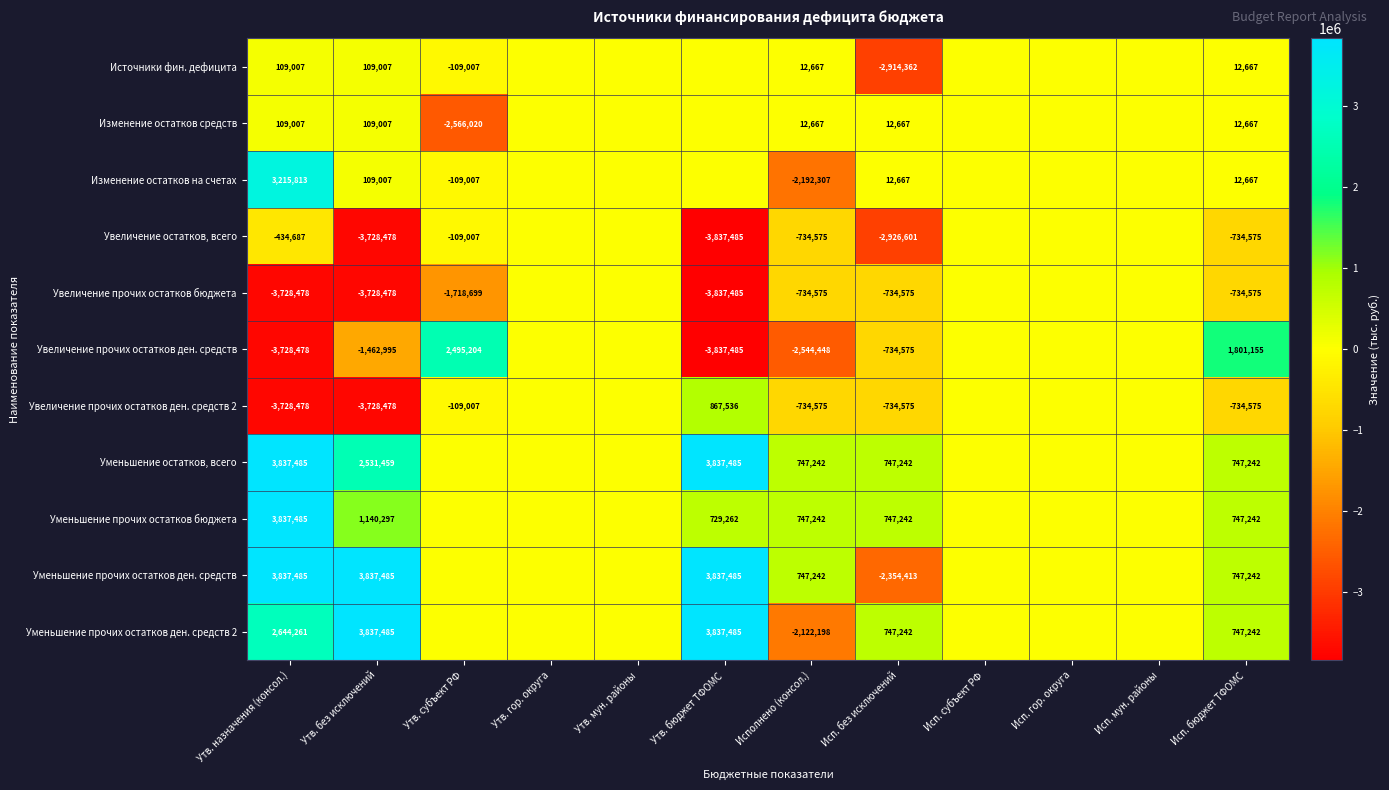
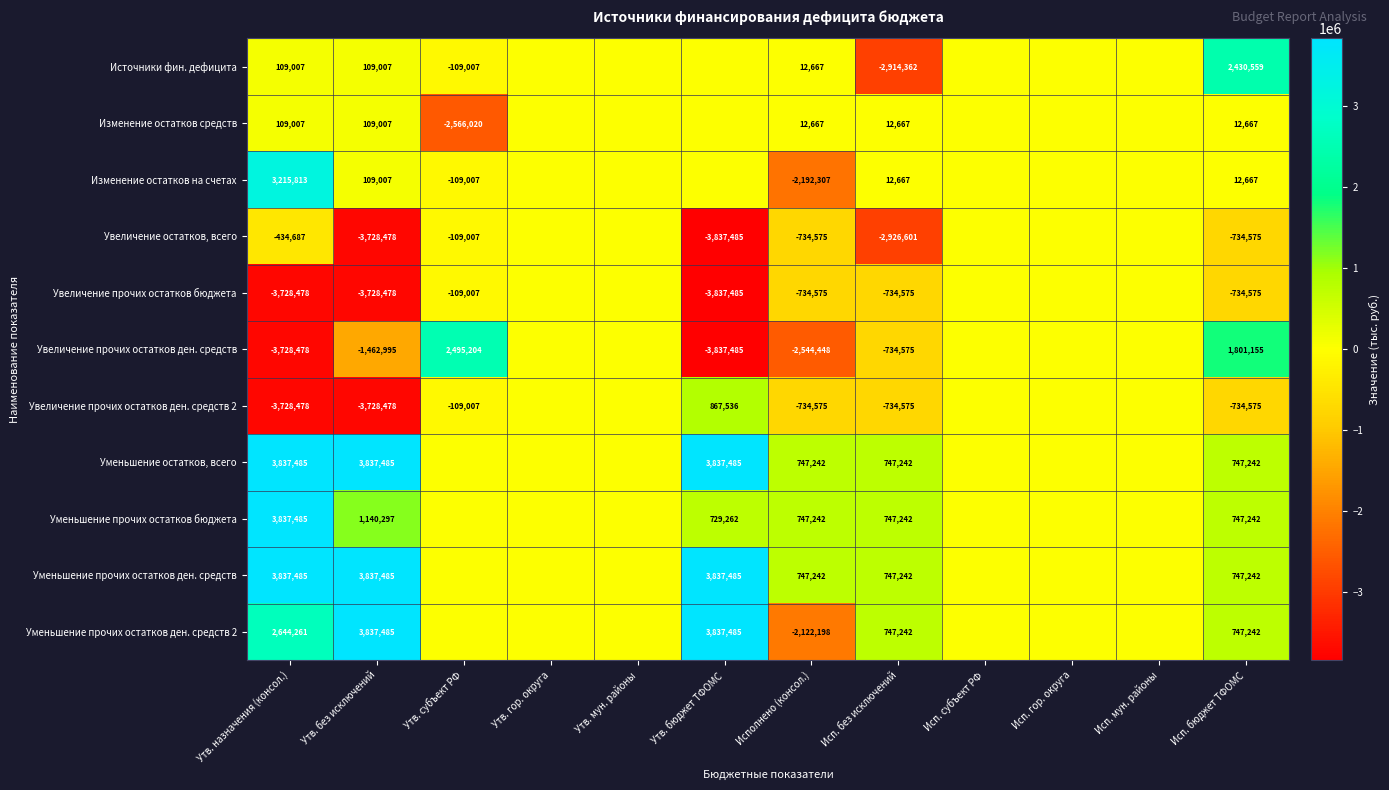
  {
    "Источники фин. дефицита": {
      "Утв. назначения (консол.)": "109,007",
      "Утв. без исключений": "109,007",
      "Утв. субъект РФ": "-109,007",
      "Исполнено (консол.)": "12,667",
      "Исп. без исключений": "-2,914,362",
-     "Исп. бюджет ТФОМС": "12,667"
+     "Исп. бюджет ТФОМС": "2,430,559"
    },
    "Изменение остатков средств": {
      "Утв. назначения (консол.)": "109,007",
      "Утв. без исключений": "109,007",
      "Утв. субъект РФ": "-2,566,020",
      "Исполнено (консол.)": "12,667",
      "Исп. без исключений": "12,667",
      "Исп. бюджет ТФОМС": "12,667"
    },
    "Изменение остатков на счетах": {
      "Утв. назначения (консол.)": "3,215,813",
      "Утв. без исключений": "109,007",
      "Утв. субъект РФ": "-109,007",
      "Исполнено (консол.)": "-2,192,307",
      "Исп. без исключений": "12,667",
      "Исп. бюджет ТФОМС": "12,667"
    },
    "Увеличение остатков, всего": {
      "Утв. назначения (консол.)": "-434,687",
      "Утв. без исключений": "-3,728,478",
      "Утв. субъект РФ": "-109,007",
      "Утв. бюджет ТФОМС": "-3,837,485",
      "Исполнено (консол.)": "-734,575",
      "Исп. без исключений": "-2,926,601",
      "Исп. бюджет ТФОМС": "-734,575"
    },
    "Увеличение прочих остатков бюджета": {
      "Утв. назначения (консол.)": "-3,728,478",
      "Утв. без исключений": "-3,728,478",
-     "Утв. субъект РФ": "-1,718,699",
+     "Утв. субъект РФ": "-109,007",
      "Утв. бюджет ТФОМС": "-3,837,485",
      "Исполнено (консол.)": "-734,575",
      "Исп. без исключений": "-734,575",
      "Исп. бюджет ТФОМС": "-734,575"
    },
    "Увеличение прочих остатков ден. средств": {
      "Утв. назначения (консол.)": "-3,728,478",
      "Утв. без исключений": "-1,462,995",
      "Утв. субъект РФ": "2,495,204",
      "Утв. бюджет ТФОМС": "-3,837,485",
      "Исполнено (консол.)": "-2,544,448",
      "Исп. без исключений": "-734,575",
      "Исп. бюджет ТФОМС": "1,801,155"
    },
    "Увеличение прочих остатков ден. средств 2": {
      "Утв. назначения (консол.)": "-3,728,478",
      "Утв. без исключений": "-3,728,478",
      "Утв. субъект РФ": "-109,007",
      "Утв. бюджет ТФОМС": "867,536",
      "Исполнено (консол.)": "-734,575",
      "Исп. без исключений": "-734,575",
      "Исп. бюджет ТФОМС": "-734,575"
    },
    "Уменьшение остатков, всего": {
      "Утв. назначения (консол.)": "3,837,485",
-     "Утв. без исключений": "2,531,459",
+     "Утв. без исключений": "3,837,485",
      "Утв. бюджет ТФОМС": "3,837,485",
      "Исполнено (консол.)": "747,242",
      "Исп. без исключений": "747,242",
      "Исп. бюджет ТФОМС": "747,242"
    },
    "Уменьшение прочих остатков бюджета": {
      "Утв. назначения (консол.)": "3,837,485",
      "Утв. без исключений": "1,140,297",
      "Утв. бюджет ТФОМС": "729,262",
      "Исполнено (консол.)": "747,242",
      "Исп. без исключений": "747,242",
      "Исп. бюджет ТФОМС": "747,242"
    },
    "Уменьшение прочих остатков ден. средств": {
      "Утв. назначения (консол.)": "3,837,485",
      "Утв. без исключений": "3,837,485",
      "Утв. бюджет ТФОМС": "3,837,485",
      "Исполнено (консол.)": "747,242",
-     "Исп. без исключений": "-2,354,413",
+     "Исп. без исключений": "747,242",
      "Исп. бюджет ТФОМС": "747,242"
    },
    "Уменьшение прочих остатков ден. средств 2": {
      "Утв. назначения (консол.)": "2,644,261",
      "Утв. без исключений": "3,837,485",
      "Утв. бюджет ТФОМС": "3,837,485",
      "Исполнено (консол.)": "-2,122,198",
      "Исп. без исключений": "747,242",
      "Исп. бюджет ТФОМС": "747,242"
    }
  }
